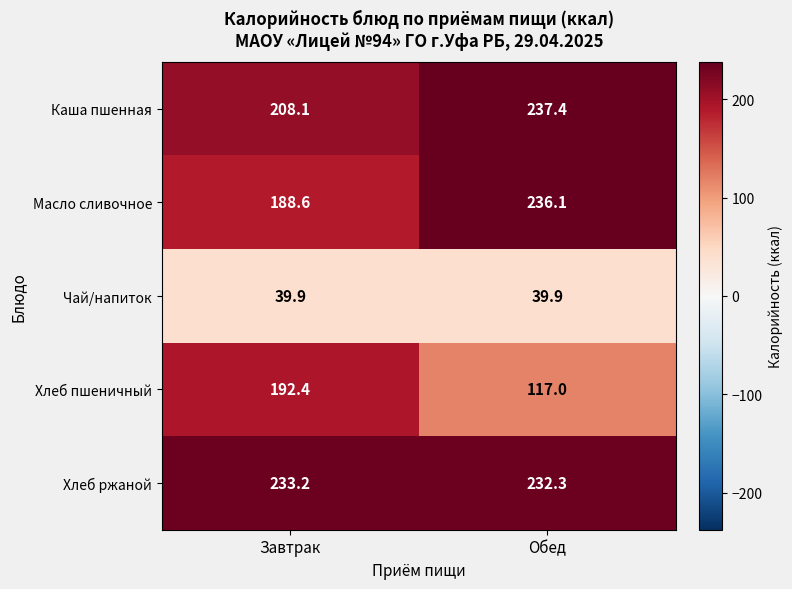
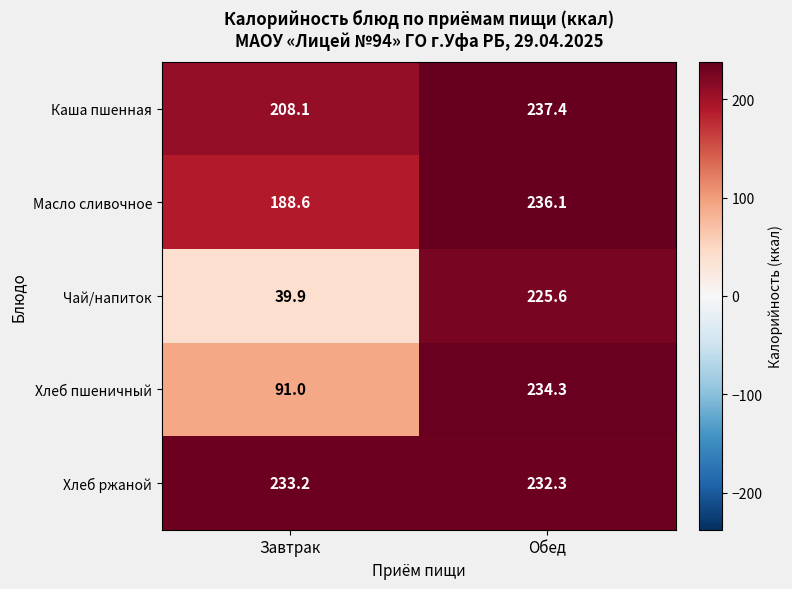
  {
    "Каша пшенная": {
      "Завтрак": 208.1,
      "Обед": 237.4
    },
    "Масло сливочное": {
      "Завтрак": 188.6,
      "Обед": 236.1
    },
    "Чай/напиток": {
      "Завтрак": 39.9,
-     "Обед": 39.9
+     "Обед": 225.6
    },
    "Хлеб пшеничный": {
-     "Завтрак": 192.4,
-     "Обед": 117.0
+     "Завтрак": 91.0,
+     "Обед": 234.3
    },
    "Хлеб ржаной": {
      "Завтрак": 233.2,
      "Обед": 232.3
    }
  }
